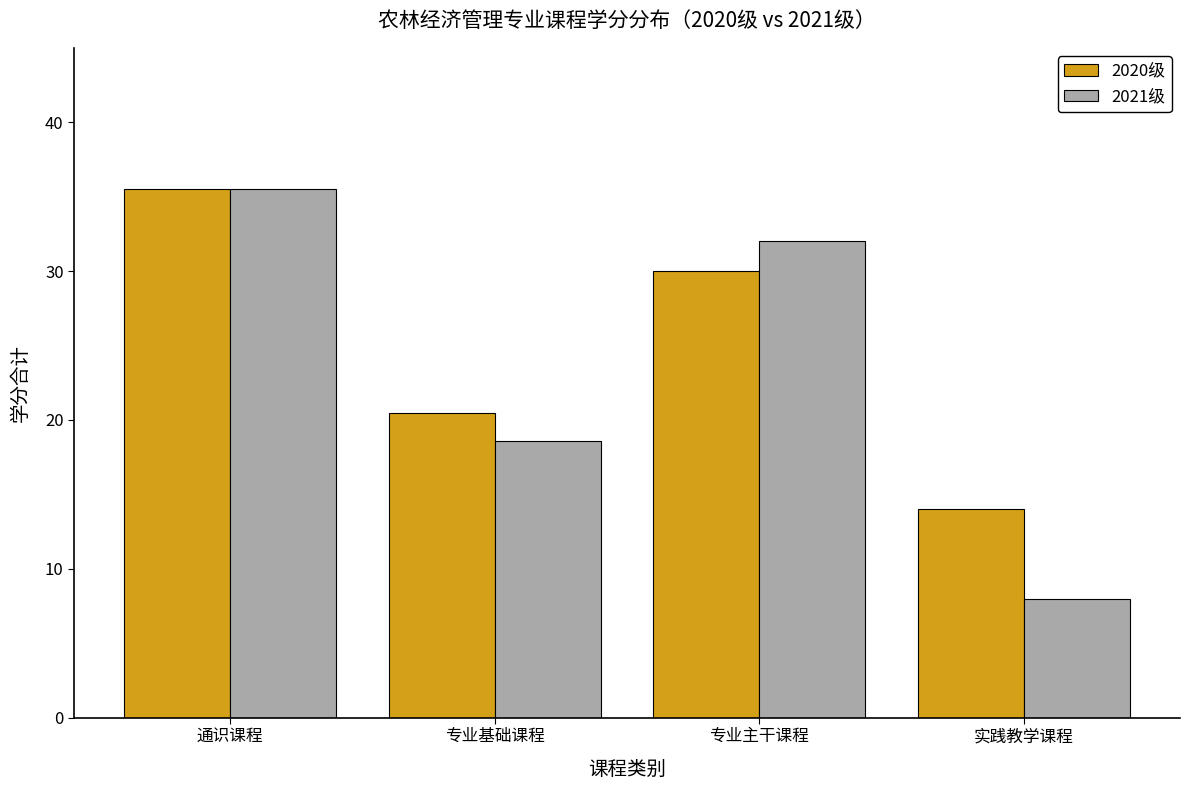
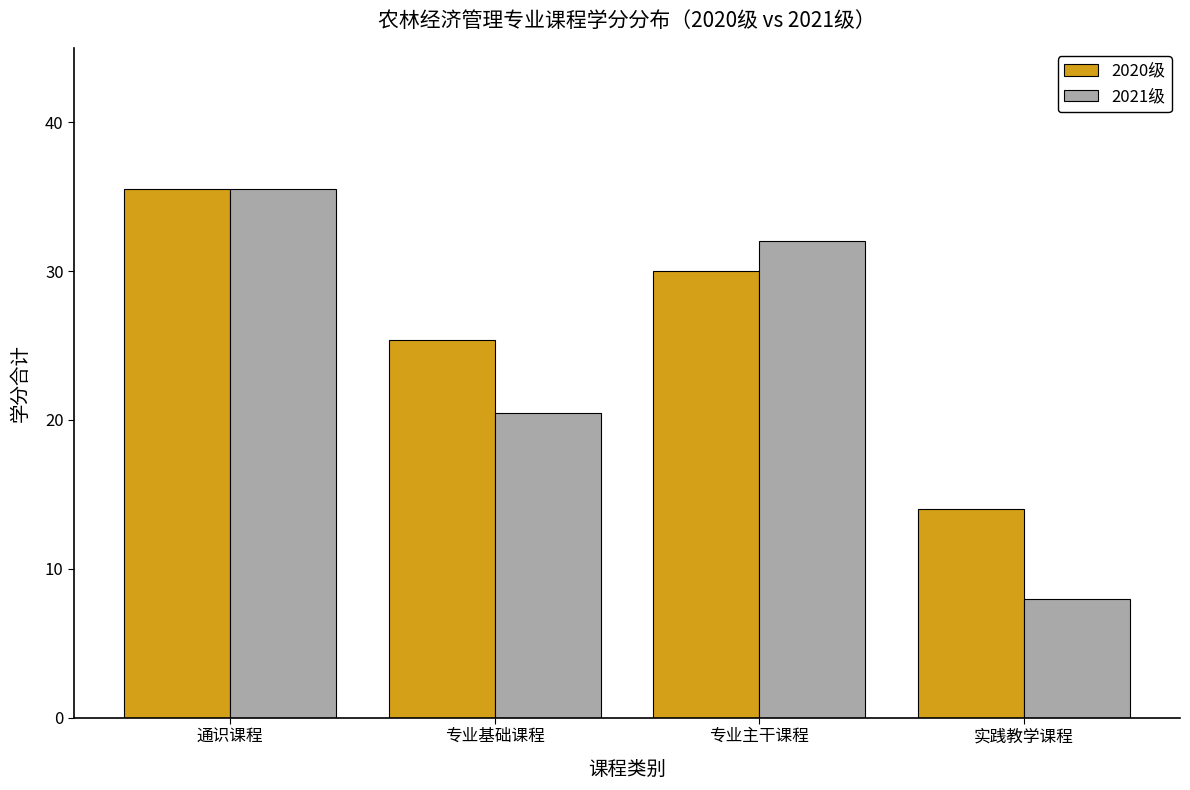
  {
    "2020级": {
      "通识课程": 35.5,
-     "专业基础课程": 20.5,
+     "专业基础课程": 25.4,
      "专业主干课程": 30.0,
      "实践教学课程": 14.0
    },
    "2021级": {
      "通识课程": 35.5,
-     "专业基础课程": 18.6,
+     "专业基础课程": 20.5,
      "专业主干课程": 32.0,
      "实践教学课程": 8.0
    }
  }
